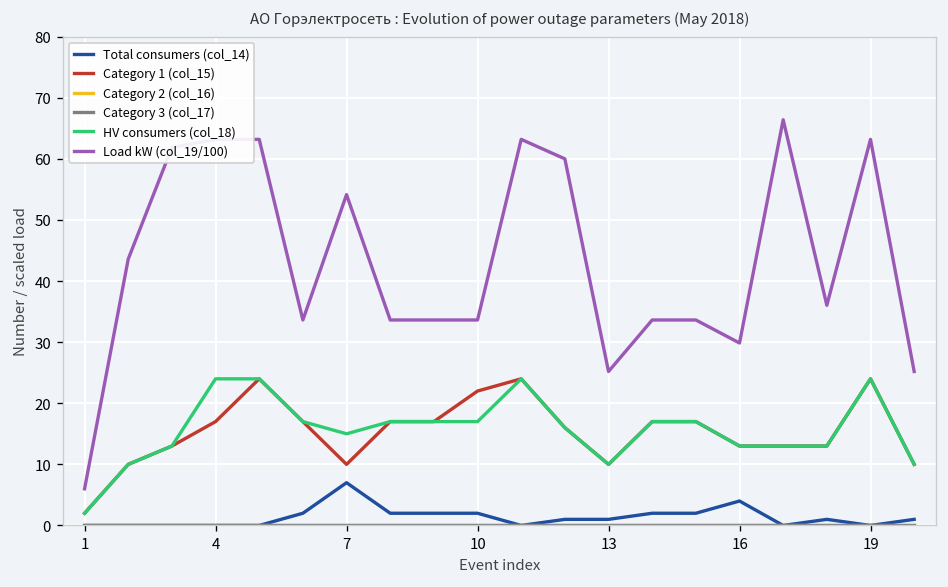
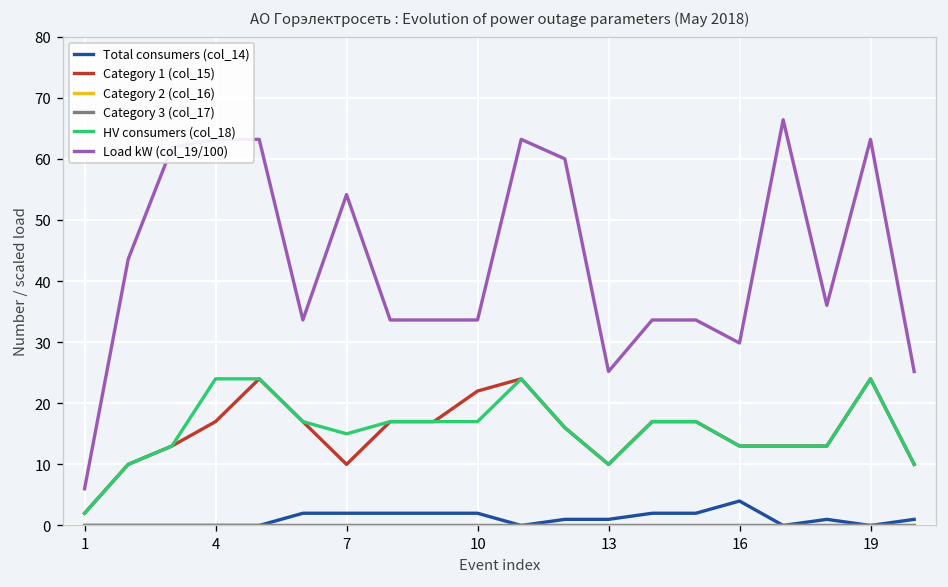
  {
    "Total consumers (col_14)": {
-     "7": 7,
+     "7": 2,
      "10": 2,
      "13": 1,
      "16": 4
    },
    "Category 1 (col_15)": {
      "4": 17,
      "7": 10,
      "10": 22
    },
    "Category 3 (col_17)": {
      "7": 0,
      "10": 0,
      "13": 0,
      "16": 0
    },
    "HV consumers (col_18)": {
      "4": 24,
      "7": 15,
      "10": 17
    },
    "Load kW (col_19/100)": {
      "1": 6,
      "7": 54,
      "10": 34,
      "13": 25,
      "16": 30,
      "19": 63
    }
  }
